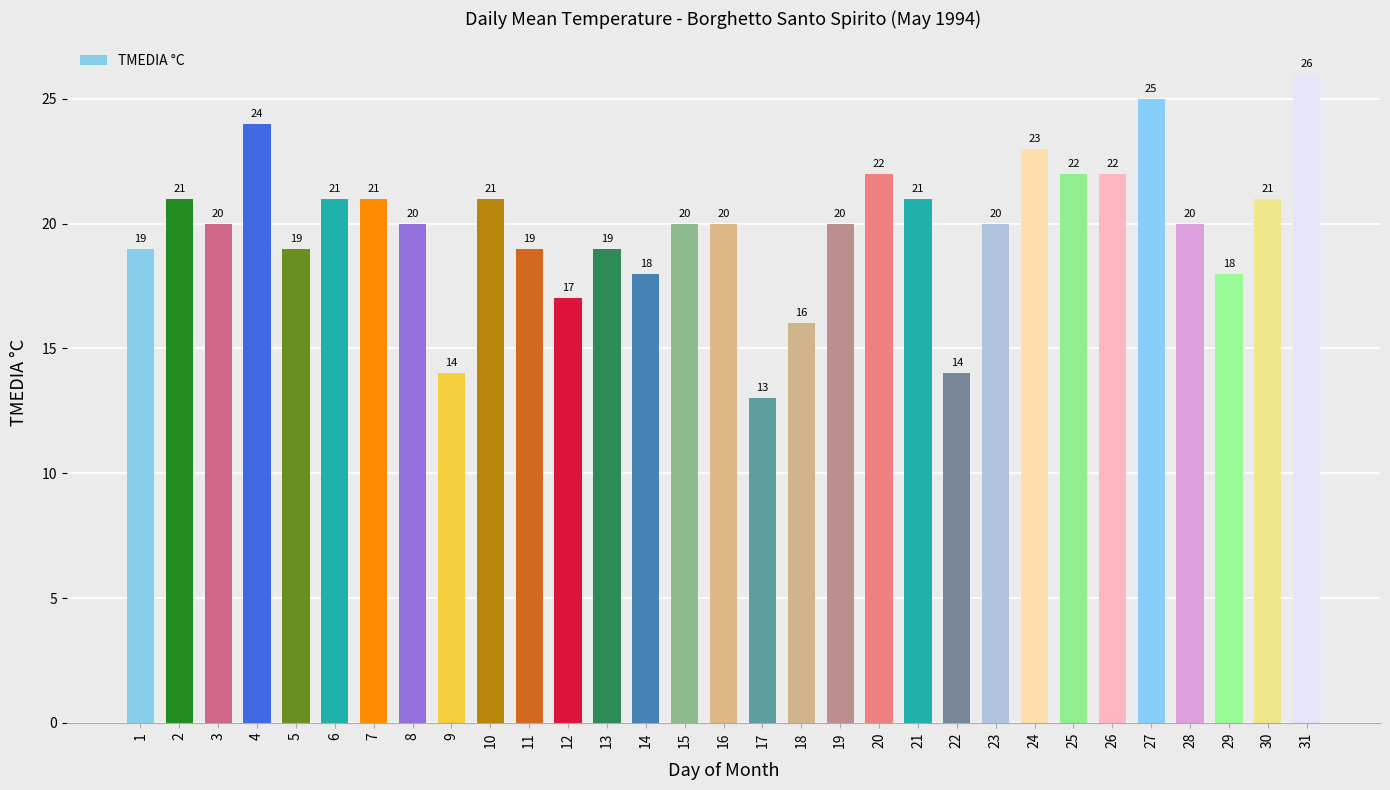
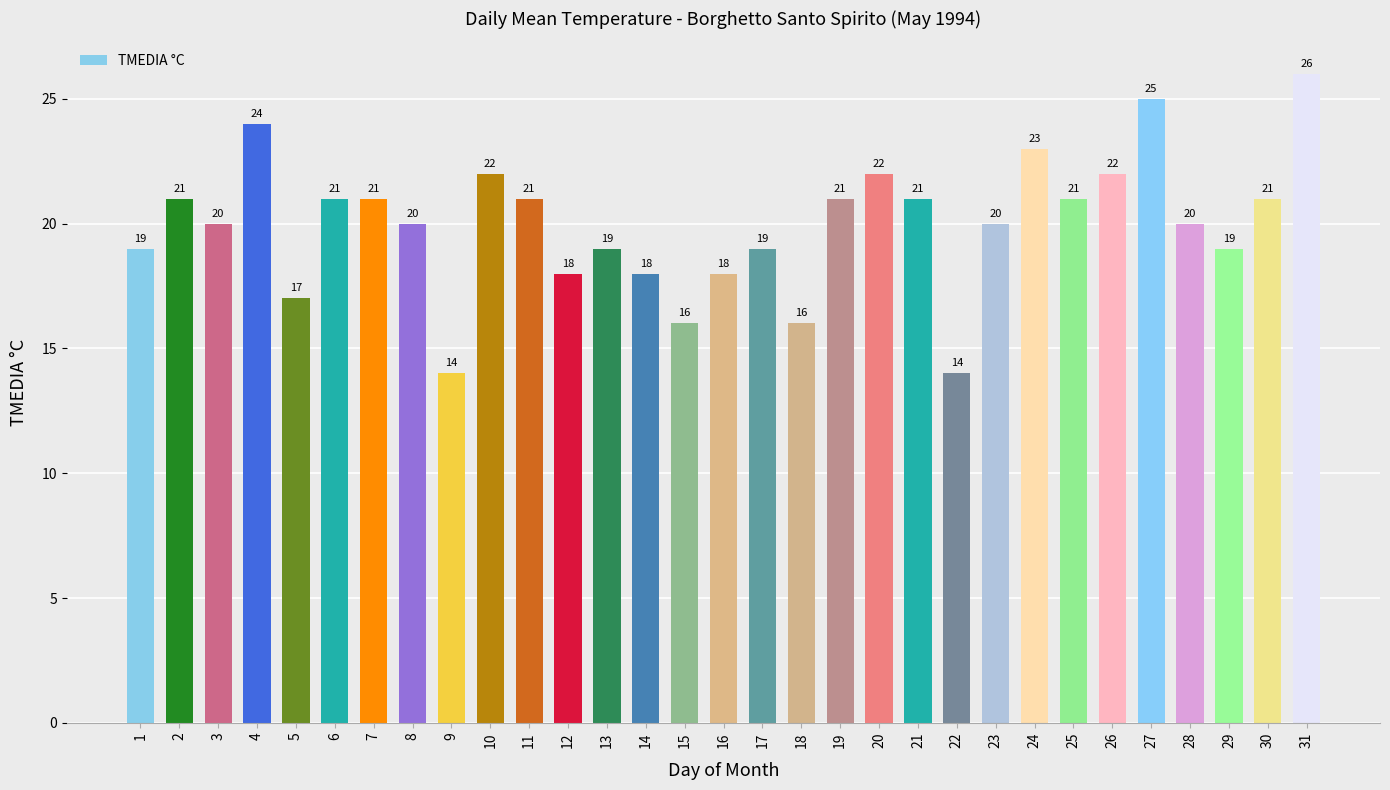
  {
    "1": 19,
    "2": 21,
    "3": 20,
    "4": 24,
-   "5": 19,
+   "5": 17,
    "6": 21,
    "7": 21,
    "8": 20,
    "9": 14,
-   "10": 21,
-   "11": 19,
-   "12": 17,
+   "10": 22,
+   "11": 21,
+   "12": 18,
    "13": 19,
    "14": 18,
-   "15": 20,
-   "16": 20,
-   "17": 13,
+   "15": 16,
+   "16": 18,
+   "17": 19,
    "18": 16,
-   "19": 20,
+   "19": 21,
    "20": 22,
    "21": 21,
    "22": 14,
    "23": 20,
    "24": 23,
-   "25": 22,
+   "25": 21,
    "26": 22,
    "27": 25,
    "28": 20,
-   "29": 18,
+   "29": 19,
    "30": 21,
    "31": 26
  }
